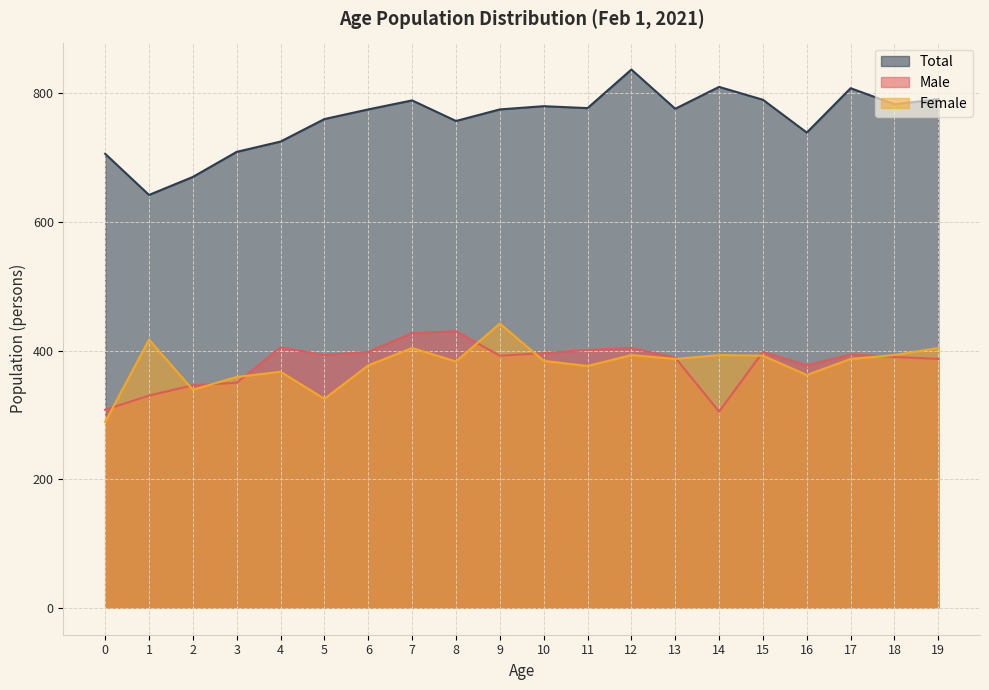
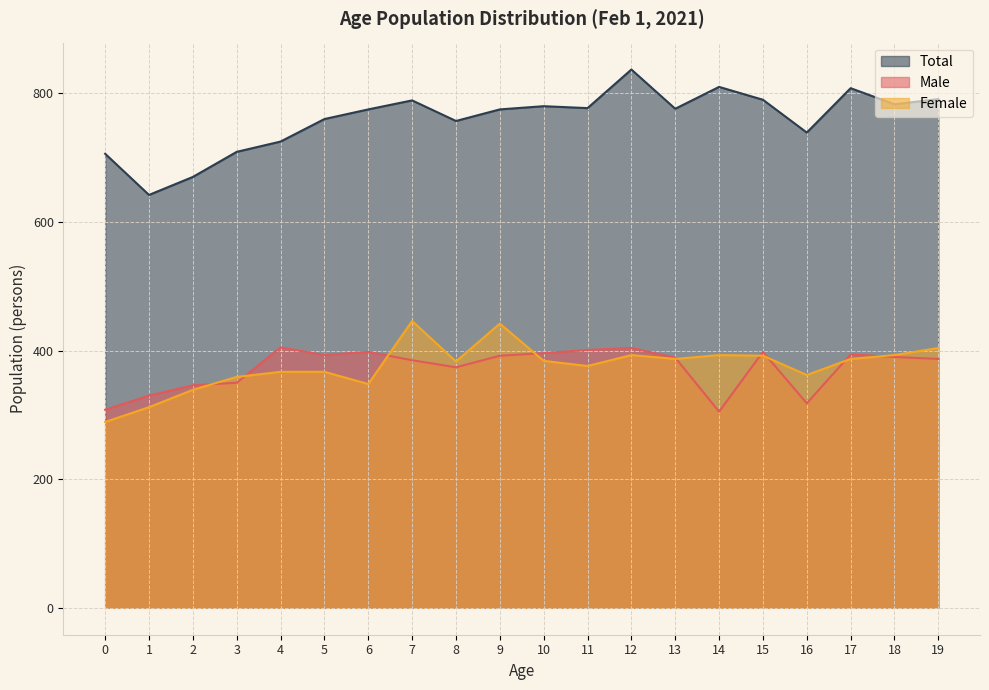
  {
    "Total": {
      "0": 710,
      "1": 640,
      "2": 670,
      "3": 710,
      "4": 730,
      "5": 760,
      "6": 780,
      "7": 790,
      "8": 760,
      "9": 780,
      "10": 780,
      "11": 780,
      "12": 840,
      "13": 780,
      "14": 810,
      "15": 790,
      "16": 740,
      "17": 810
    },
    "Male": {
      "0": 310,
      "1": 330,
      "2": 350,
      "3": 350,
      "4": 410,
      "5": 390,
      "6": 400,
-     "7": 430,
-     "8": 430,
+     "7": 390,
+     "8": 370,
      "9": 390,
      "10": 400,
      "11": 400,
      "12": 400,
      "14": 310,
      "15": 400,
-     "16": 380,
+     "16": 320,
      "17": 390,
      "19": 390
    },
    "Female": {
      "0": 290,
-     "1": 420,
+     "1": 310,
      "2": 340,
      "3": 360,
      "4": 370,
-     "5": 330,
-     "6": 380,
-     "7": 400,
+     "5": 370,
+     "6": 350,
+     "7": 450,
      "8": 380,
      "9": 440,
      "10": 380,
      "11": 380,
      "12": 390,
      "14": 390,
      "15": 390,
      "16": 360,
      "17": 390,
      "19": 400
    }
  }
